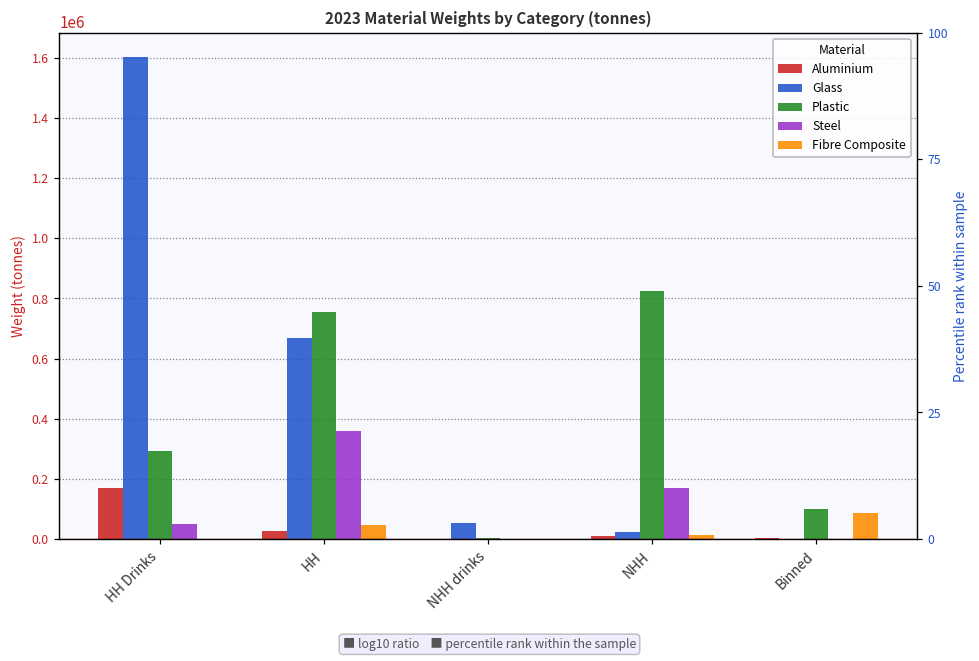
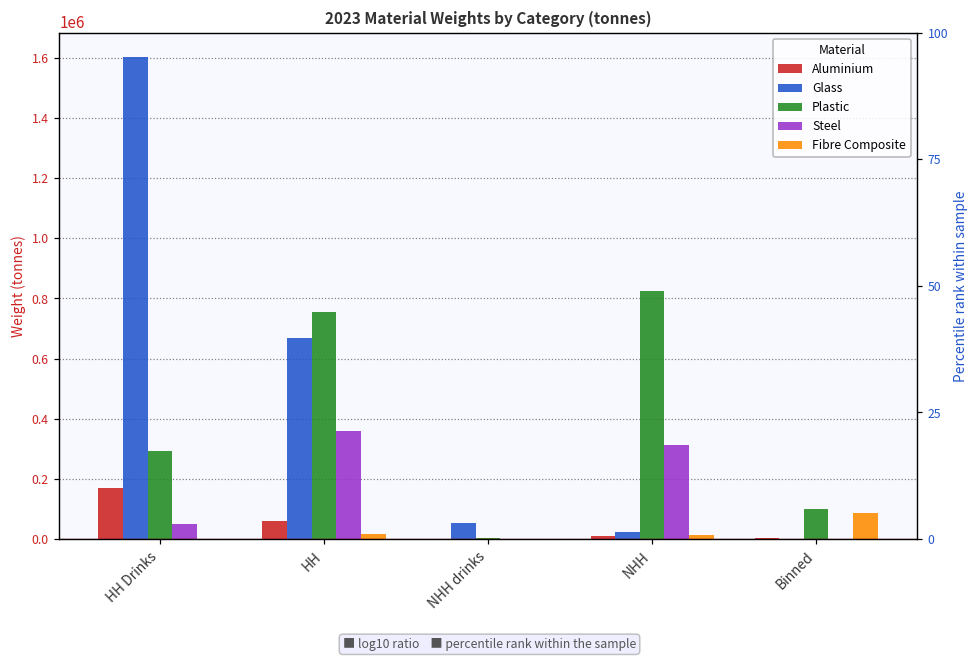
  {
    "Aluminium": {
      "HH Drinks": 170000,
-     "HH": 30000,
+     "HH": 60000,
      "NHH": 10000
    },
    "Glass": {
      "HH Drinks": 1600000,
      "HH": 670000,
      "NHH drinks": 50000,
      "NHH": 20000
    },
    "Plastic": {
      "HH Drinks": 290000,
      "HH": 750000,
      "NHH": 820000,
      "Binned": 100000
    },
    "Steel": {
      "HH Drinks": 50000,
      "HH": 360000,
-     "NHH": 170000
+     "NHH": 310000
    },
    "Fibre Composite": {
      "HH Drinks": 0,
-     "HH": 50000,
+     "HH": 20000,
      "NHH drinks": 0,
      "NHH": 10000,
      "Binned": 90000
    }
  }
